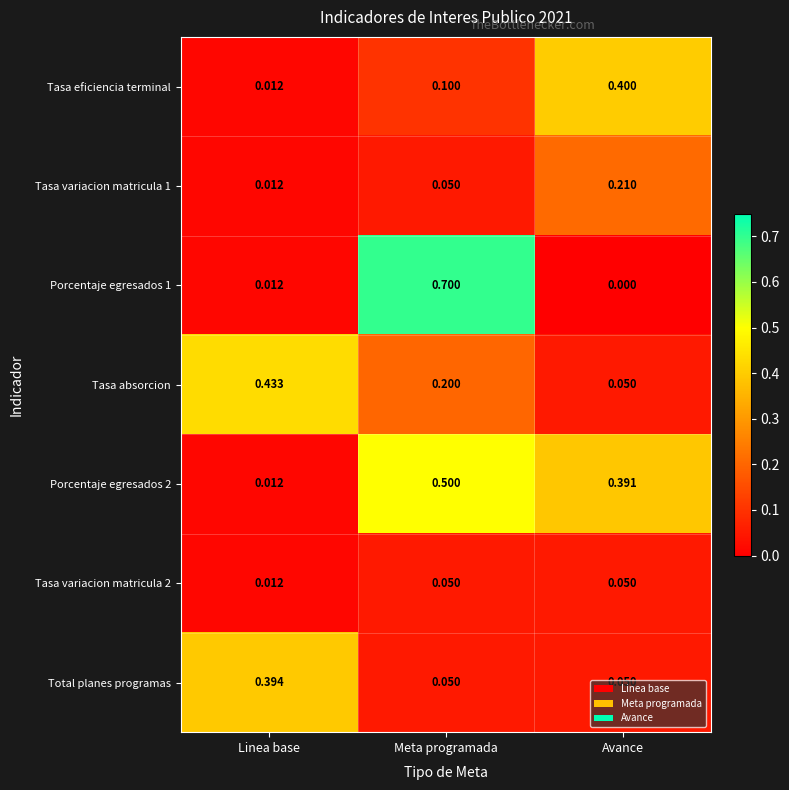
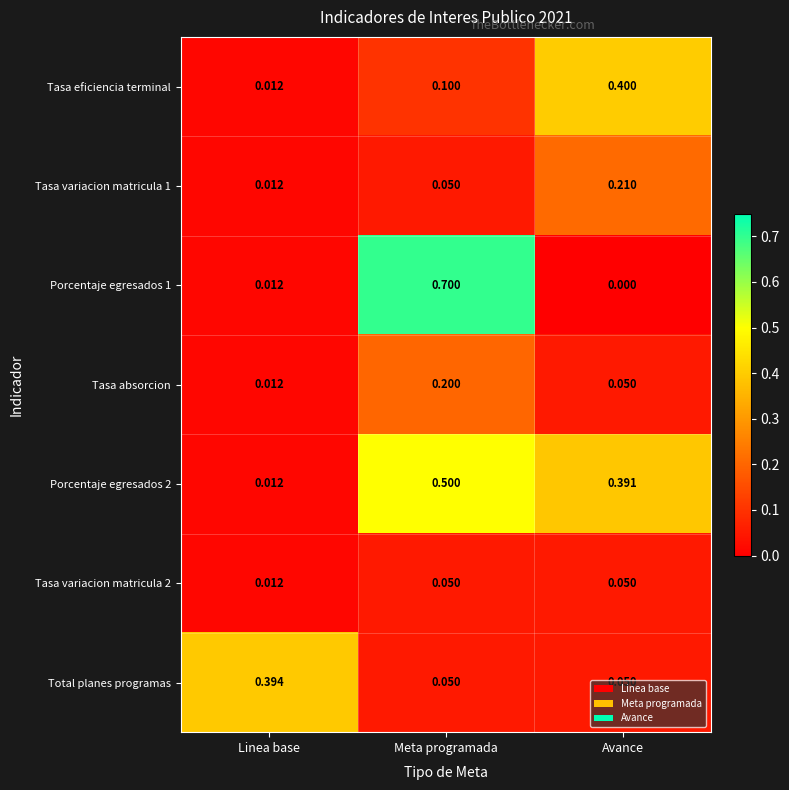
  {
    "Tasa eficiencia terminal": {
      "Linea base": 0.012,
      "Meta programada": 0.100,
      "Avance": 0.400
    },
    "Tasa variacion matricula 1": {
      "Linea base": 0.012,
      "Meta programada": 0.050,
      "Avance": 0.210
    },
    "Porcentaje egresados 1": {
      "Linea base": 0.012,
      "Meta programada": 0.700,
      "Avance": 0.000
    },
    "Tasa absorcion": {
-     "Linea base": 0.433,
+     "Linea base": 0.012,
      "Meta programada": 0.200,
      "Avance": 0.050
    },
    "Porcentaje egresados 2": {
      "Linea base": 0.012,
      "Meta programada": 0.500,
      "Avance": 0.391
    },
    "Tasa variacion matricula 2": {
      "Linea base": 0.012,
      "Meta programada": 0.050,
      "Avance": 0.050
    },
    "Total planes programas": {
      "Linea base": 0.394,
      "Meta programada": 0.050
    }
  }
